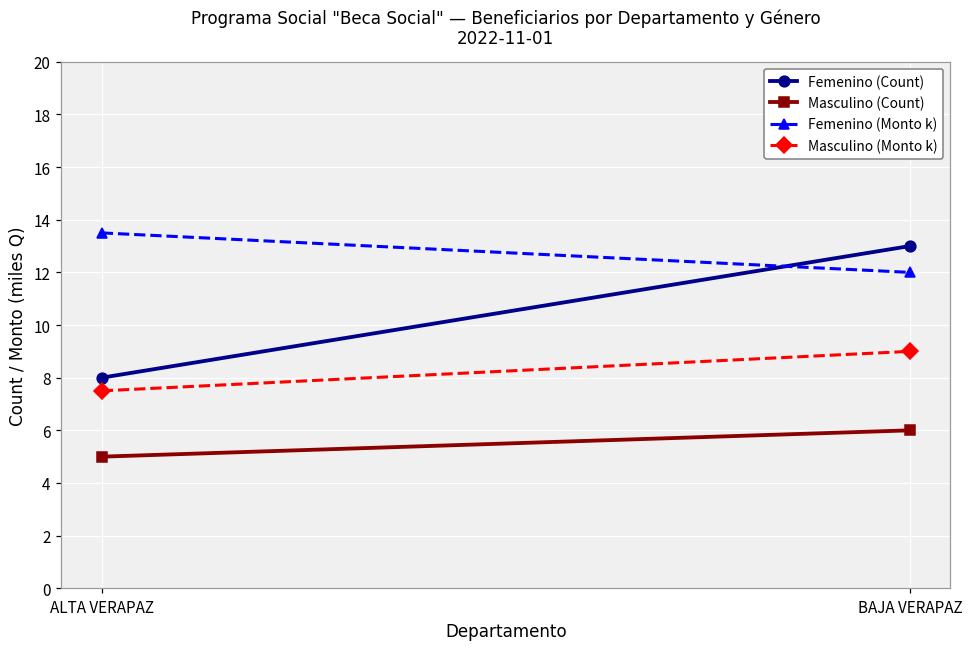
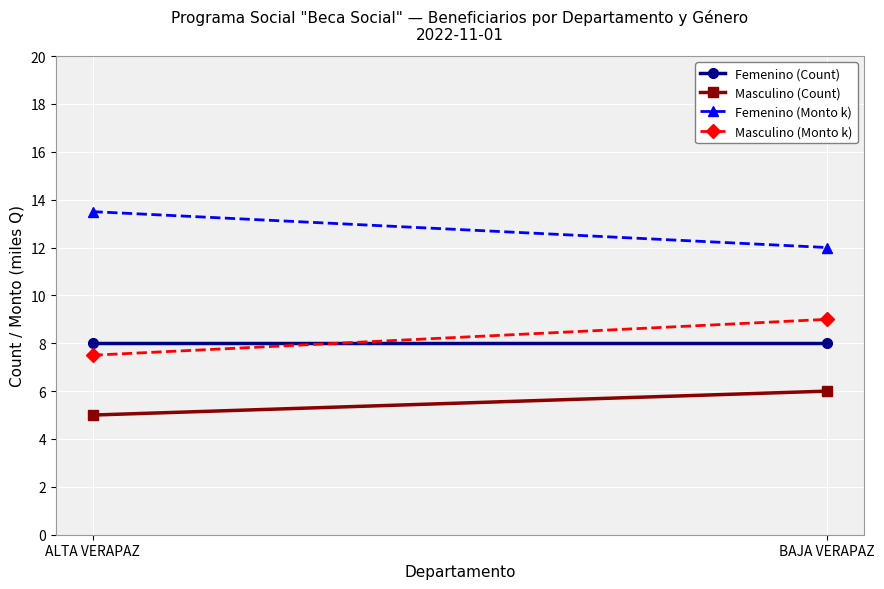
  {
    "Femenino (Count)": {
      "ALTA VERAPAZ": 8,
-     "BAJA VERAPAZ": 13
+     "BAJA VERAPAZ": 8
    },
    "Masculino (Count)": {
      "ALTA VERAPAZ": 5,
      "BAJA VERAPAZ": 6
    },
    "Femenino (Monto k)": {
      "ALTA VERAPAZ": 13.5,
      "BAJA VERAPAZ": 12
    },
    "Masculino (Monto k)": {
      "ALTA VERAPAZ": 7.5,
      "BAJA VERAPAZ": 9
    }
  }
